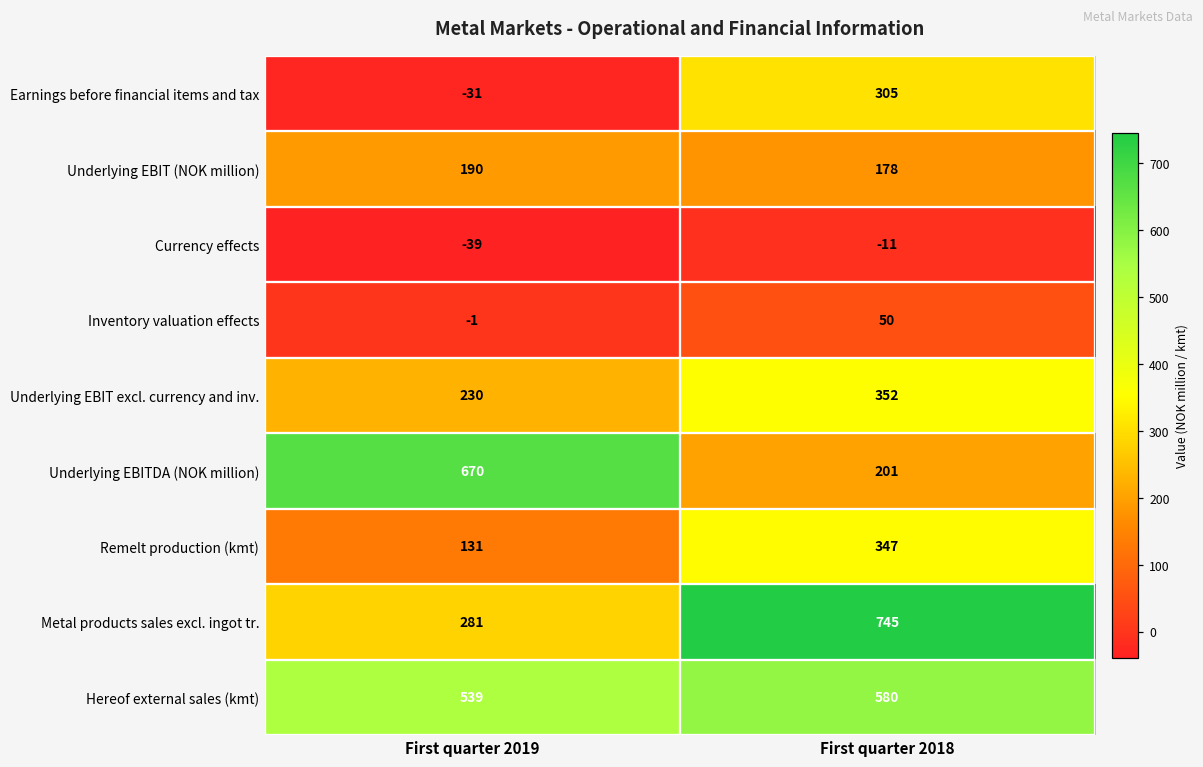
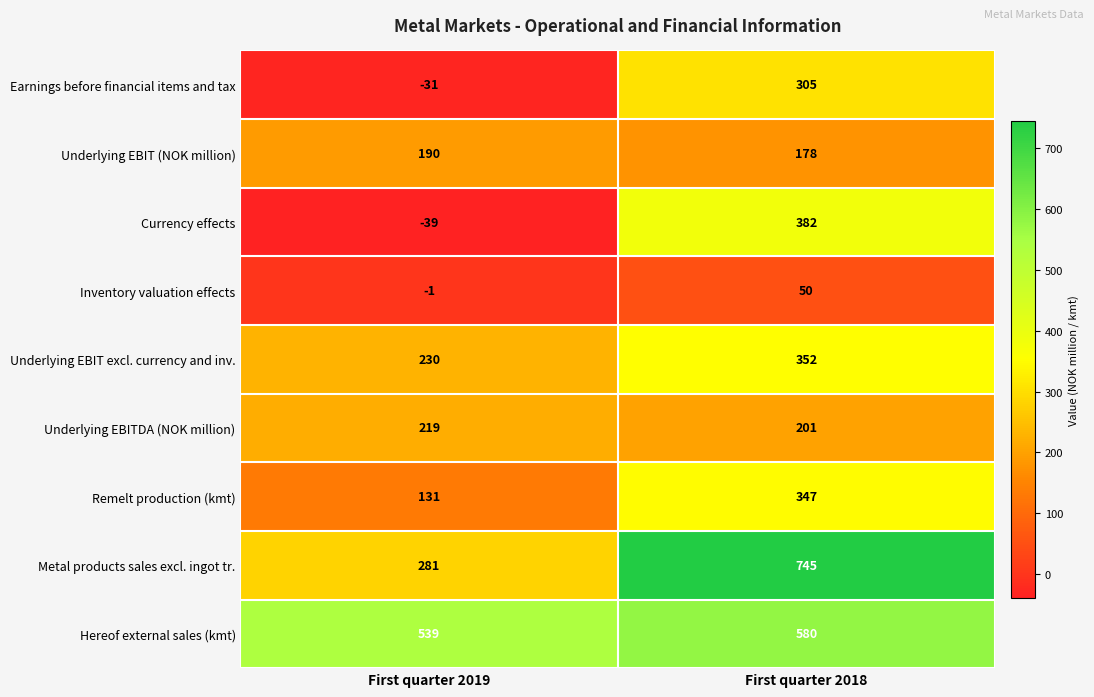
  {
    "Earnings before financial items and tax": {
      "First quarter 2019": -31,
      "First quarter 2018": 305
    },
    "Underlying EBIT (NOK million)": {
      "First quarter 2019": 190,
      "First quarter 2018": 178
    },
    "Currency effects": {
      "First quarter 2019": -39,
-     "First quarter 2018": -11
+     "First quarter 2018": 382
    },
    "Inventory valuation effects": {
      "First quarter 2019": -1,
      "First quarter 2018": 50
    },
    "Underlying EBIT excl. currency and inv.": {
      "First quarter 2019": 230,
      "First quarter 2018": 352
    },
    "Underlying EBITDA (NOK million)": {
-     "First quarter 2019": 670,
+     "First quarter 2019": 219,
      "First quarter 2018": 201
    },
    "Remelt production (kmt)": {
      "First quarter 2019": 131,
      "First quarter 2018": 347
    },
    "Metal products sales excl. ingot tr.": {
      "First quarter 2019": 281,
      "First quarter 2018": 745
    },
    "Hereof external sales (kmt)": {
      "First quarter 2019": 539,
      "First quarter 2018": 580
    }
  }
